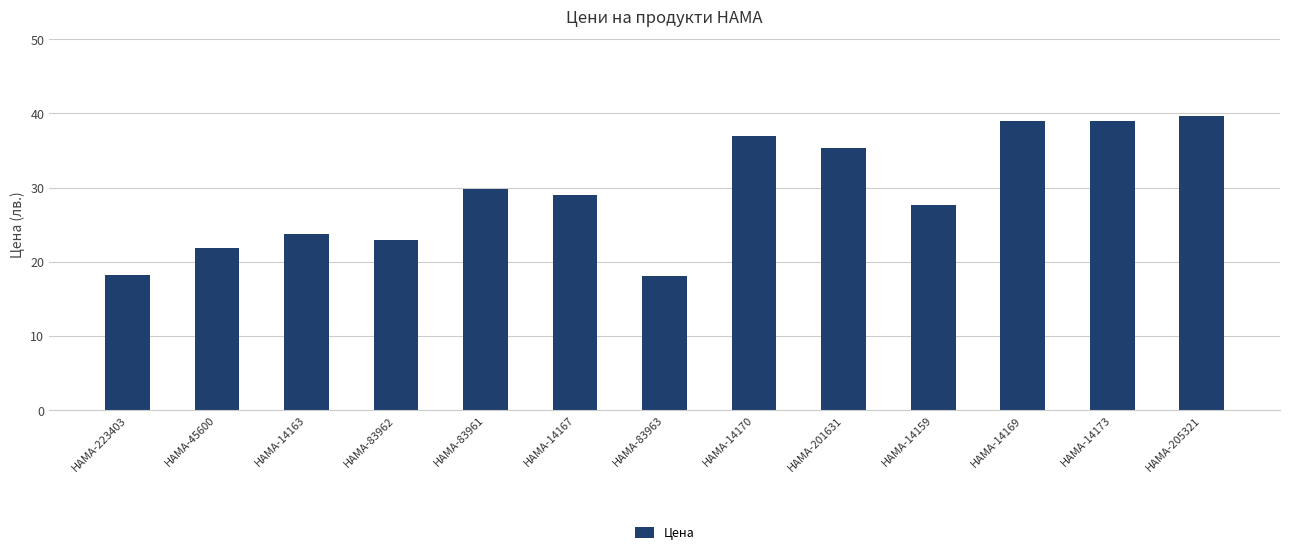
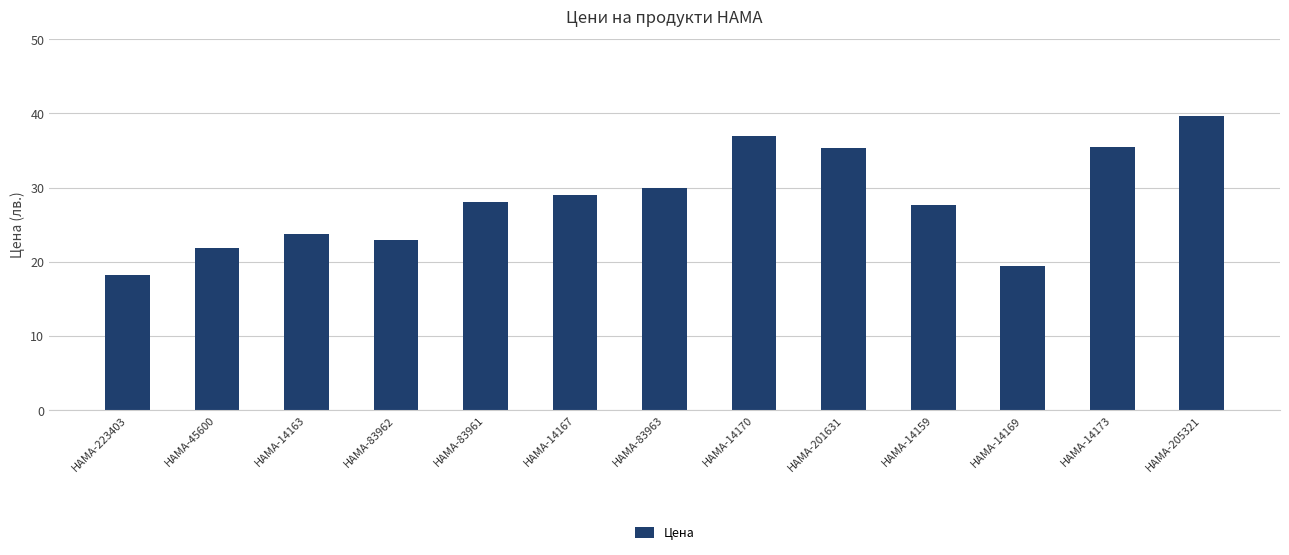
  {
    "HAMA-223403": 18,
    "HAMA-45600": 22,
    "HAMA-14163": 24,
    "HAMA-83962": 23,
-   "HAMA-83961": 30,
+   "HAMA-83961": 28,
    "HAMA-14167": 29,
-   "HAMA-83963": 18,
+   "HAMA-83963": 30,
    "HAMA-14170": 37,
    "HAMA-201631": 35,
    "HAMA-14159": 28,
-   "HAMA-14169": 39,
-   "HAMA-14173": 39,
+   "HAMA-14169": 20,
+   "HAMA-14173": 36,
    "HAMA-205321": 40
  }
